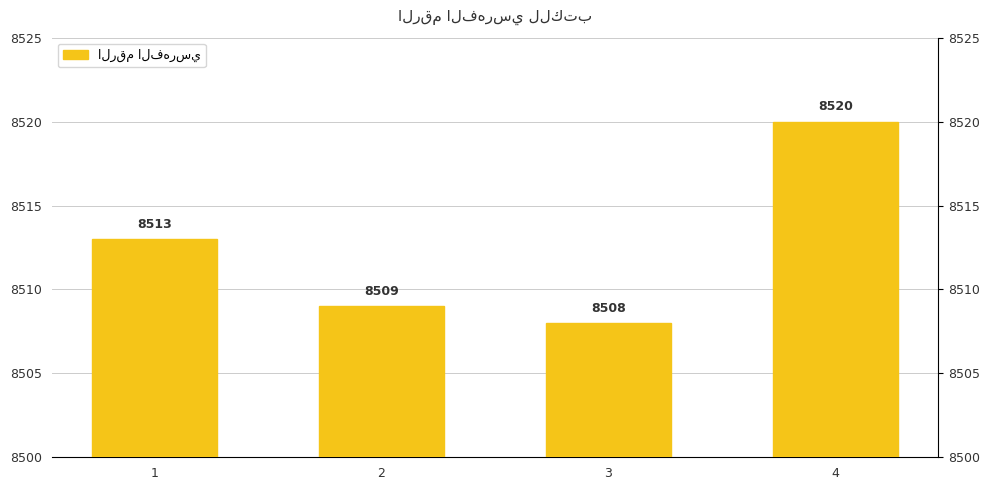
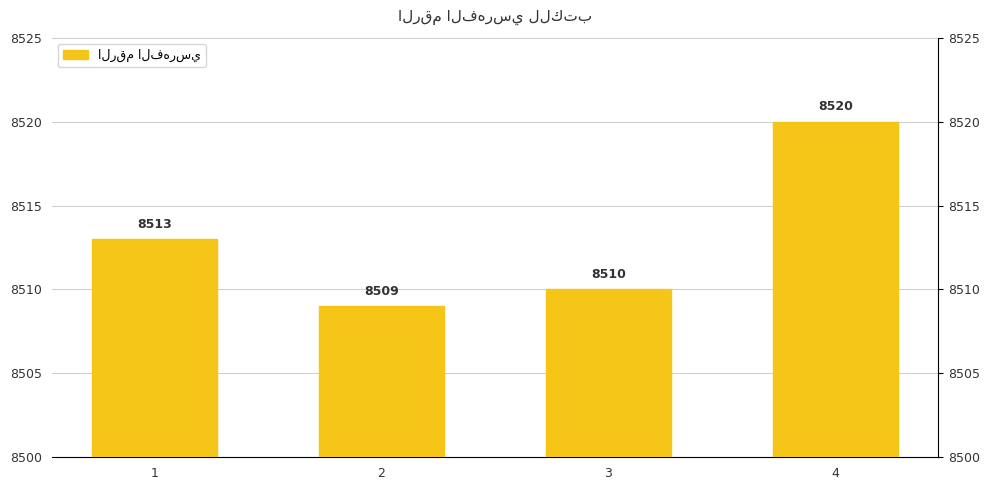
  {
    "1": 8513,
    "2": 8509,
-   "3": 8508,
+   "3": 8510,
    "4": 8520
  }
